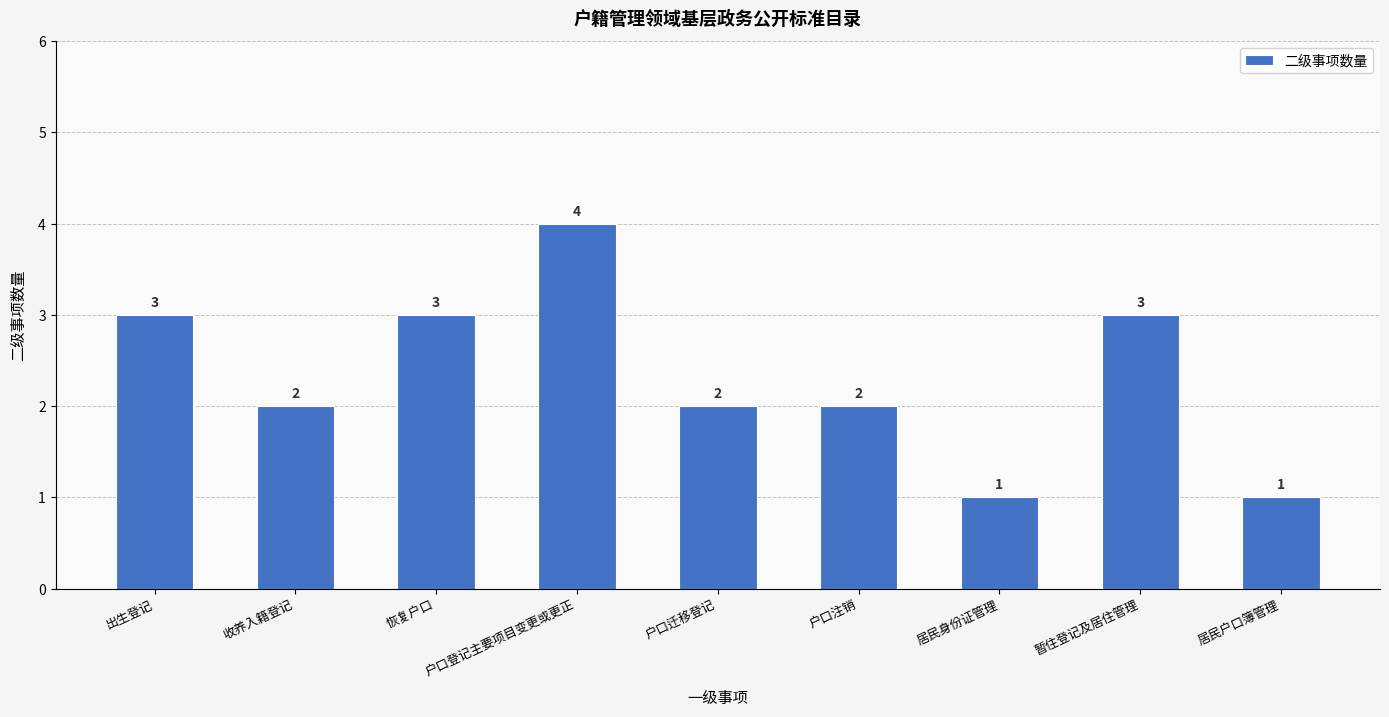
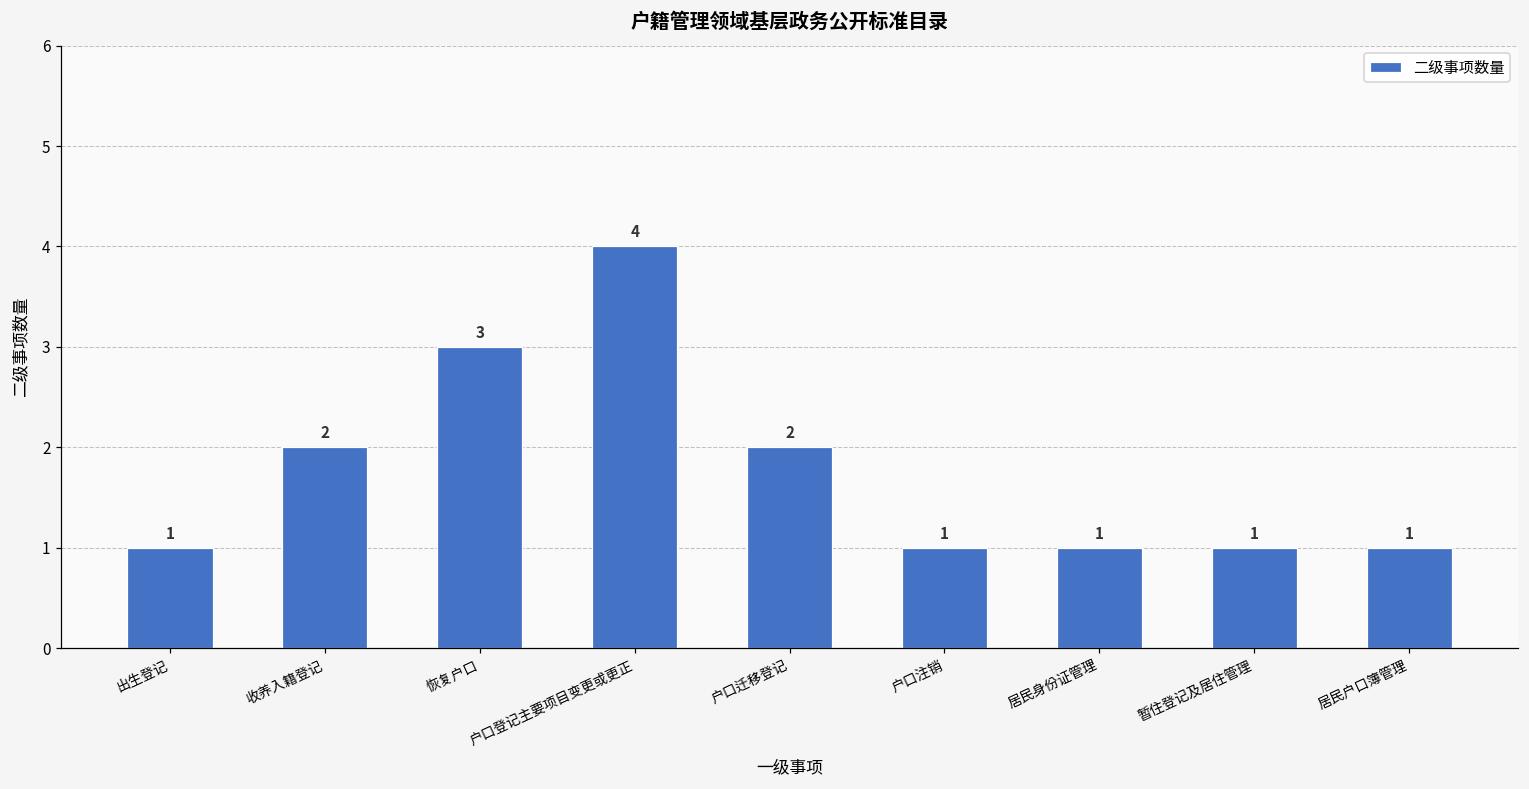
  {
-   "出生登记": 3,
+   "出生登记": 1,
    "收养入籍登记": 2,
    "恢复户口": 3,
    "户口登记主要项目变更或更正": 4,
    "户口迁移登记": 2,
-   "户口注销": 2,
+   "户口注销": 1,
    "居民身份证管理": 1,
-   "暂住登记及居住管理": 3,
+   "暂住登记及居住管理": 1,
    "居民户口簿管理": 1
  }
